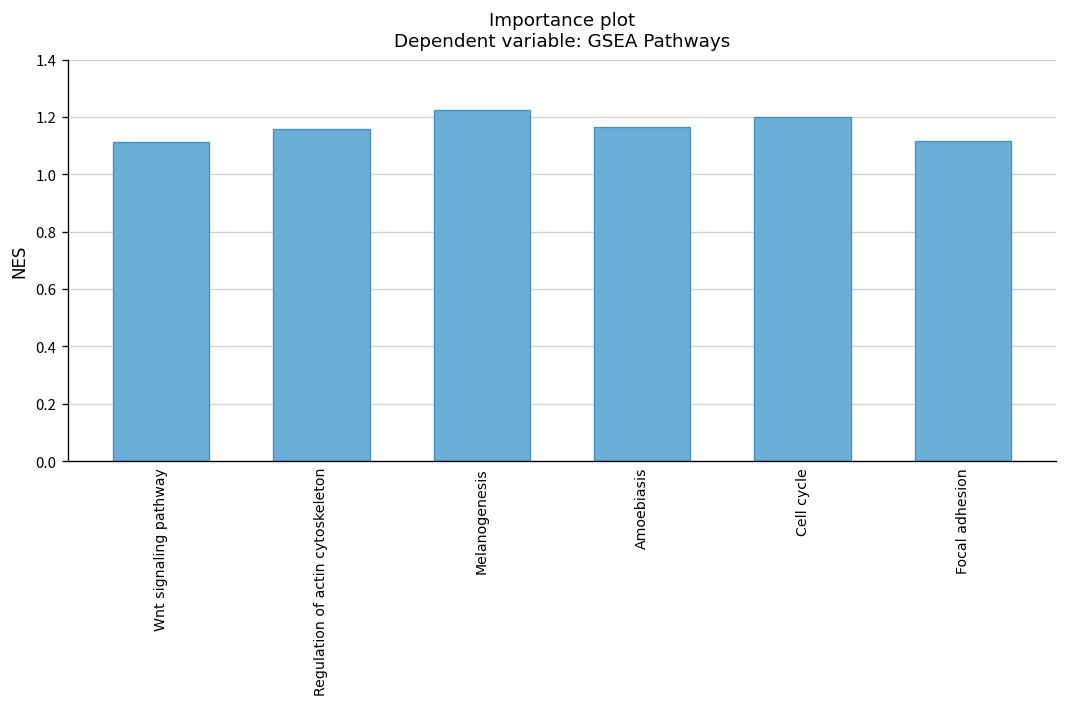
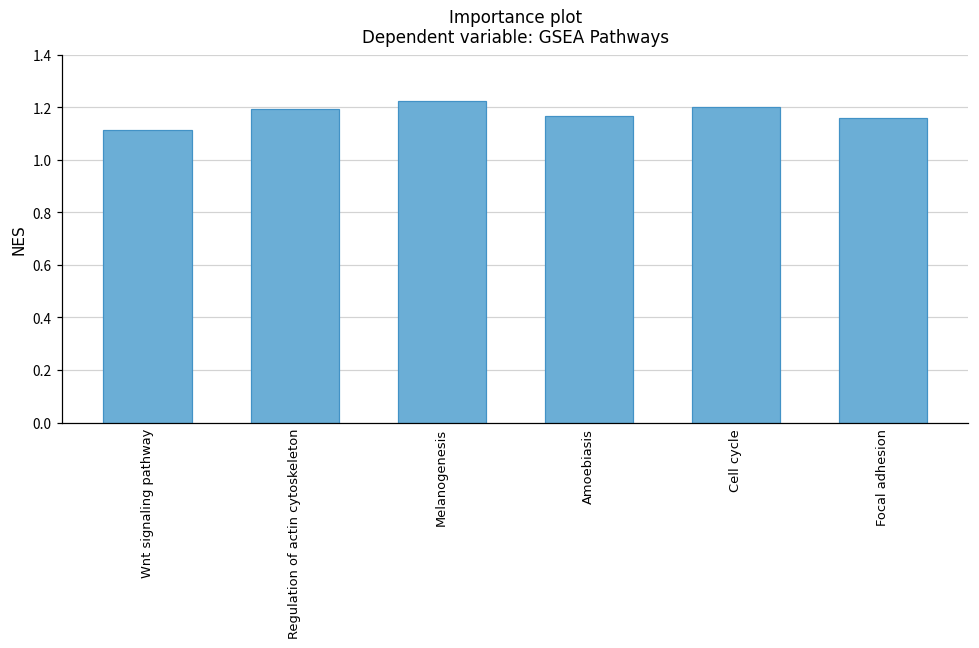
  {
    "Wnt signaling pathway": 1.11,
-   "Regulation of actin cytoskeleton": 1.16,
+   "Regulation of actin cytoskeleton": 1.19,
    "Melanogenesis": 1.22,
    "Amoebiasis": 1.16,
    "Cell cycle": 1.20,
-   "Focal adhesion": 1.12
+   "Focal adhesion": 1.16
  }
